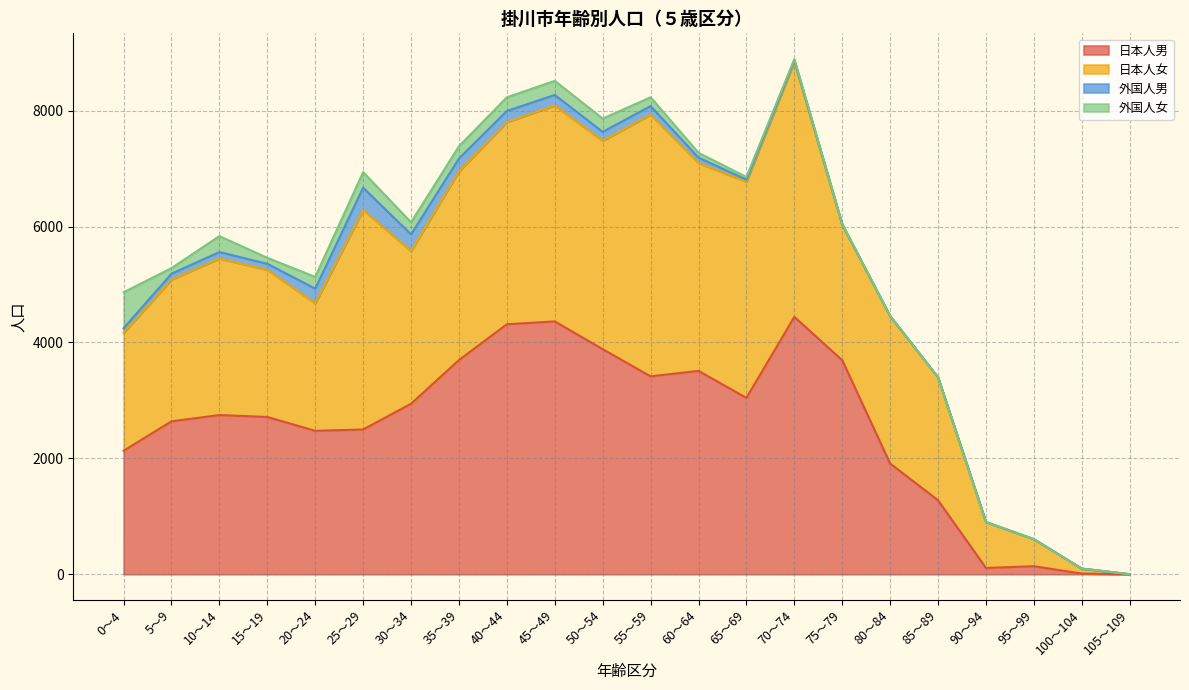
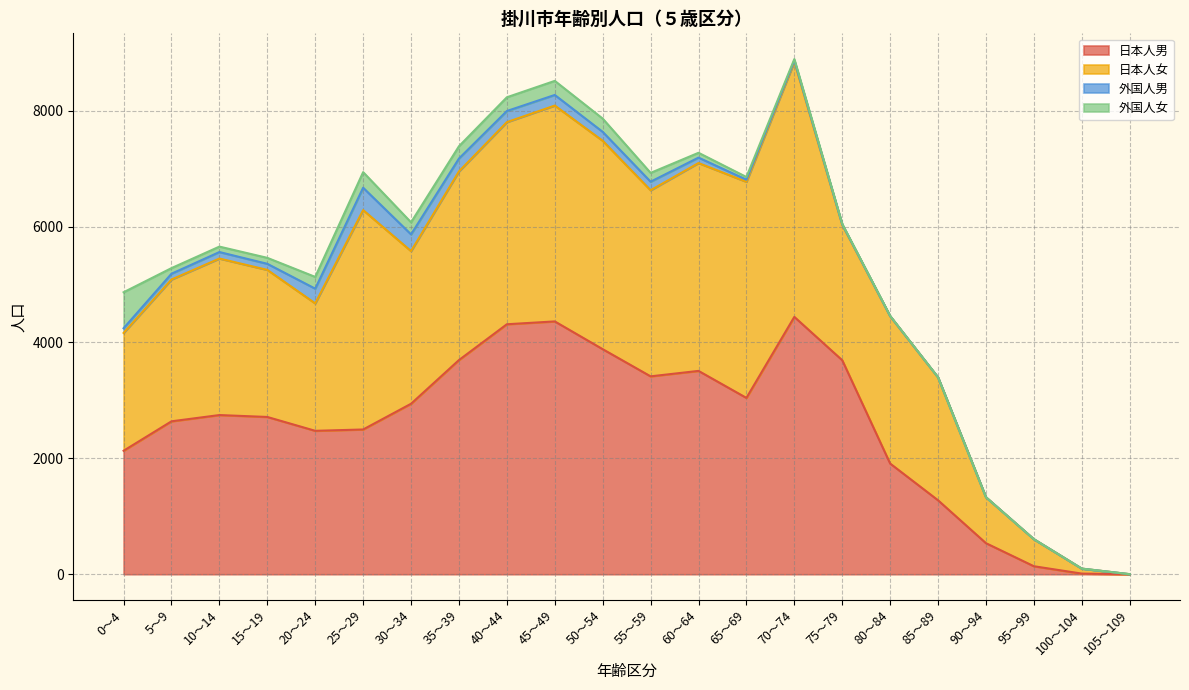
  {
    "日本人男": {
      "0～4": 2100,
      "5～9": 2600,
      "10～14": 2700,
      "15～19": 2700,
      "20～24": 2500,
      "25～29": 2500,
      "30～34": 2900,
      "35～39": 3700,
      "40～44": 4300,
      "45～49": 4400,
      "50～54": 3900,
      "55～59": 3400,
      "60～64": 3500,
      "65～69": 3000,
      "70～74": 4400,
      "75～79": 3700,
      "80～84": 1900,
      "85～89": 1300,
-     "90～94": 100,
+     "90～94": 500,
      "95～99": 100,
      "100～104": 0
    },
    "日本人女": {
      "0～4": 2000,
      "5～9": 2400,
      "10～14": 2700,
      "15～19": 2500,
      "20～24": 2200,
      "25～29": 3800,
      "30～34": 2600,
      "35～39": 3300,
      "40～44": 3500,
      "45～49": 3700,
      "50～54": 3600,
-     "55～59": 4500,
+     "55～59": 3200,
      "60～64": 3600
    },
    "外国人男": {
      "0～4": 100,
      "5～9": 100,
      "10～14": 100,
      "15～19": 100,
      "20～24": 300,
      "25～29": 400,
      "30～34": 300,
      "35～39": 200,
      "40～44": 200,
      "45～49": 200,
      "50～54": 200,
      "55～59": 100,
      "60～64": 100
    },
    "外国人女": {
      "0～4": 600,
      "5～9": 100,
-     "10～14": 300,
+     "10～14": 100,
      "15～19": 100,
      "20～24": 200,
      "25～29": 300,
      "30～34": 200,
      "35～39": 200,
      "40～44": 200,
      "45～49": 200,
      "50～54": 200,
      "55～59": 200,
      "60～64": 100,
      "65～69": 0
    }
  }
